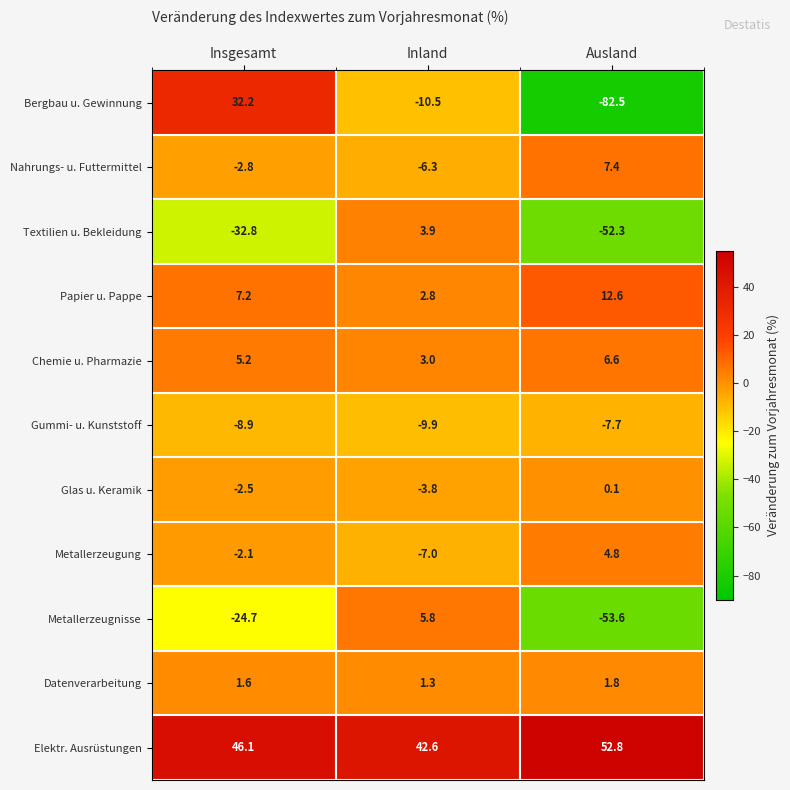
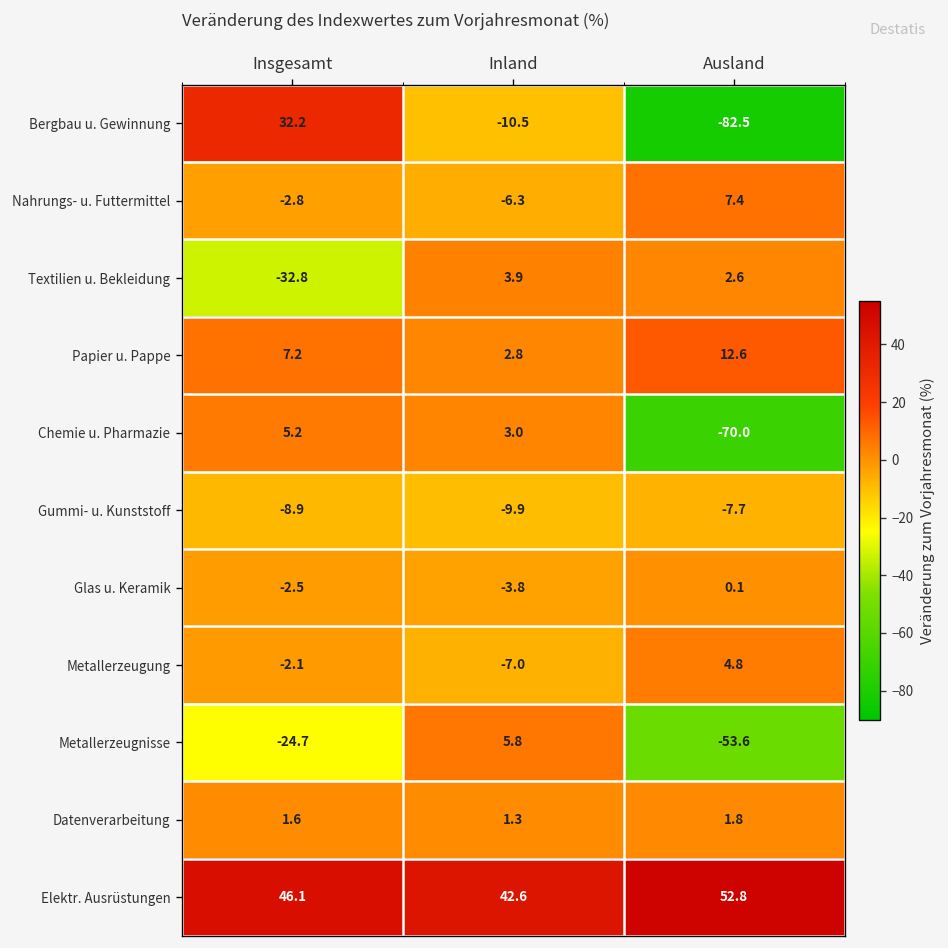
  {
    "Bergbau u. Gewinnung": {
      "Insgesamt": 32.2,
      "Inland": -10.5,
      "Ausland": -82.5
    },
    "Nahrungs- u. Futtermittel": {
      "Insgesamt": -2.8,
      "Inland": -6.3,
      "Ausland": 7.4
    },
    "Textilien u. Bekleidung": {
      "Insgesamt": -32.8,
      "Inland": 3.9,
-     "Ausland": -52.3
+     "Ausland": 2.6
    },
    "Papier u. Pappe": {
      "Insgesamt": 7.2,
      "Inland": 2.8,
      "Ausland": 12.6
    },
    "Chemie u. Pharmazie": {
      "Insgesamt": 5.2,
      "Inland": 3.0,
-     "Ausland": 6.6
+     "Ausland": -70.0
    },
    "Gummi- u. Kunststoff": {
      "Insgesamt": -8.9,
      "Inland": -9.9,
      "Ausland": -7.7
    },
    "Glas u. Keramik": {
      "Insgesamt": -2.5,
      "Inland": -3.8,
      "Ausland": 0.1
    },
    "Metallerzeugung": {
      "Insgesamt": -2.1,
      "Inland": -7.0,
      "Ausland": 4.8
    },
    "Metallerzeugnisse": {
      "Insgesamt": -24.7,
      "Inland": 5.8,
      "Ausland": -53.6
    },
    "Datenverarbeitung": {
      "Insgesamt": 1.6,
      "Inland": 1.3,
      "Ausland": 1.8
    },
    "Elektr. Ausrüstungen": {
      "Insgesamt": 46.1,
      "Inland": 42.6,
      "Ausland": 52.8
    }
  }
